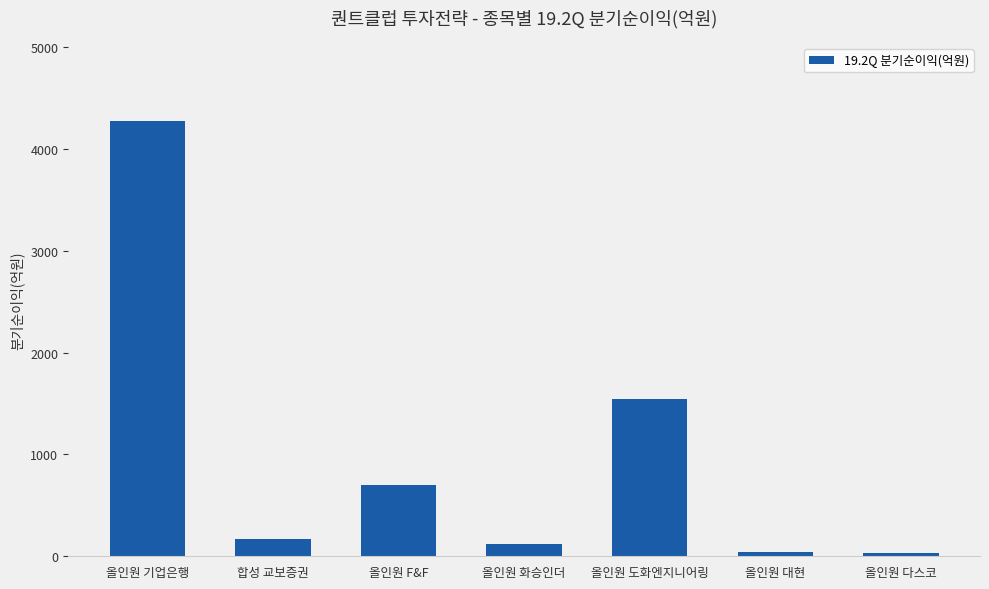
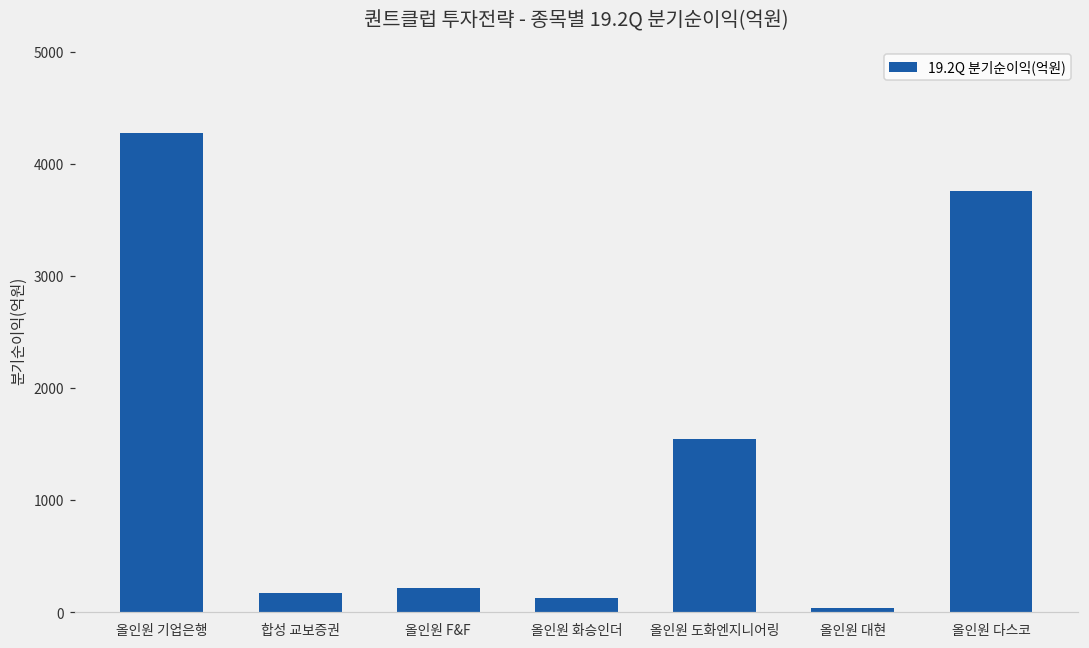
  {
    "올인원 기업은행": 4270,
    "합성 교보증권": 170,
-   "올인원 F&F": 700,
+   "올인원 F&F": 210,
    "올인원 화승인더": 120,
    "올인원 도화엔지니어링": 1540,
    "올인원 대현": 40,
-   "올인원 다스코": 30
+   "올인원 다스코": 3750
  }
